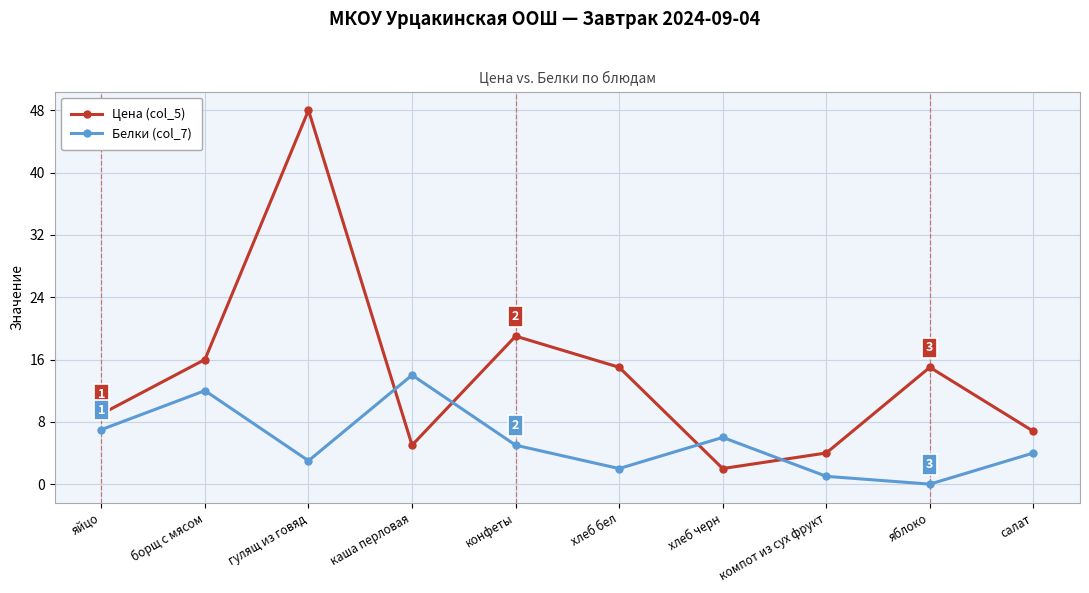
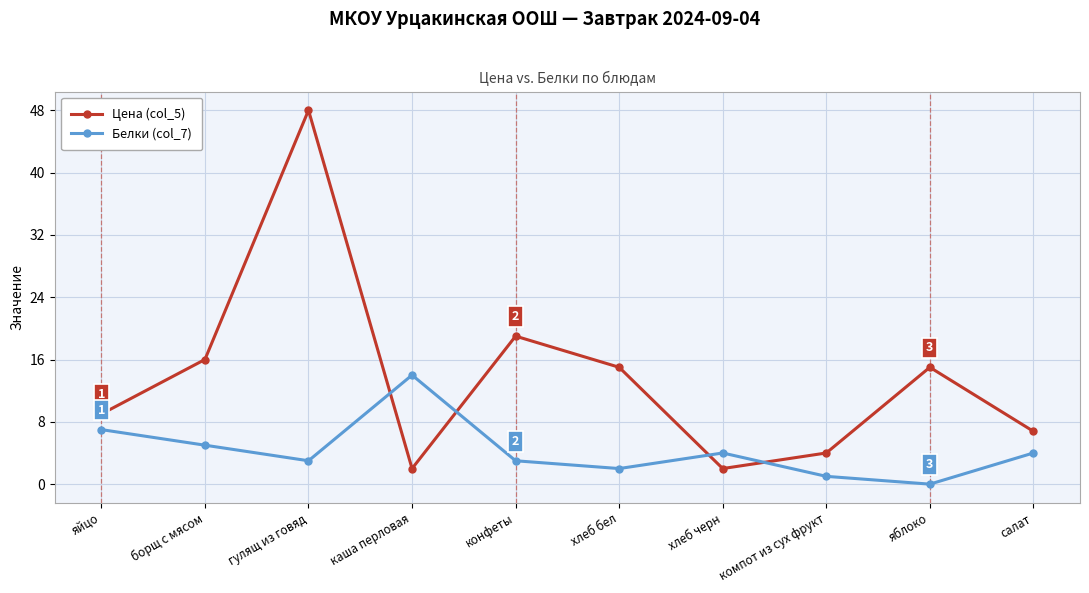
  {
    "Цена (col_5)": {
      "борщ с мясом": 16,
      "гулящ из говяд": 48,
-     "каша перловая": 5,
+     "каша перловая": 2,
      "хлеб бел": 15,
      "хлеб черн": 2,
      "компот из сух фрукт": 4,
      "салат": 7
    },
    "Белки (col_7)": {
      "яйцо": 7,
-     "борщ с мясом": 12,
+     "борщ с мясом": 5,
      "гулящ из говяд": 3,
      "каша перловая": 14,
-     "конфеты": 5,
+     "конфеты": 3,
      "хлеб бел": 2,
-     "хлеб черн": 6,
+     "хлеб черн": 4,
      "компот из сух фрукт": 1,
      "салат": 4
    }
  }
